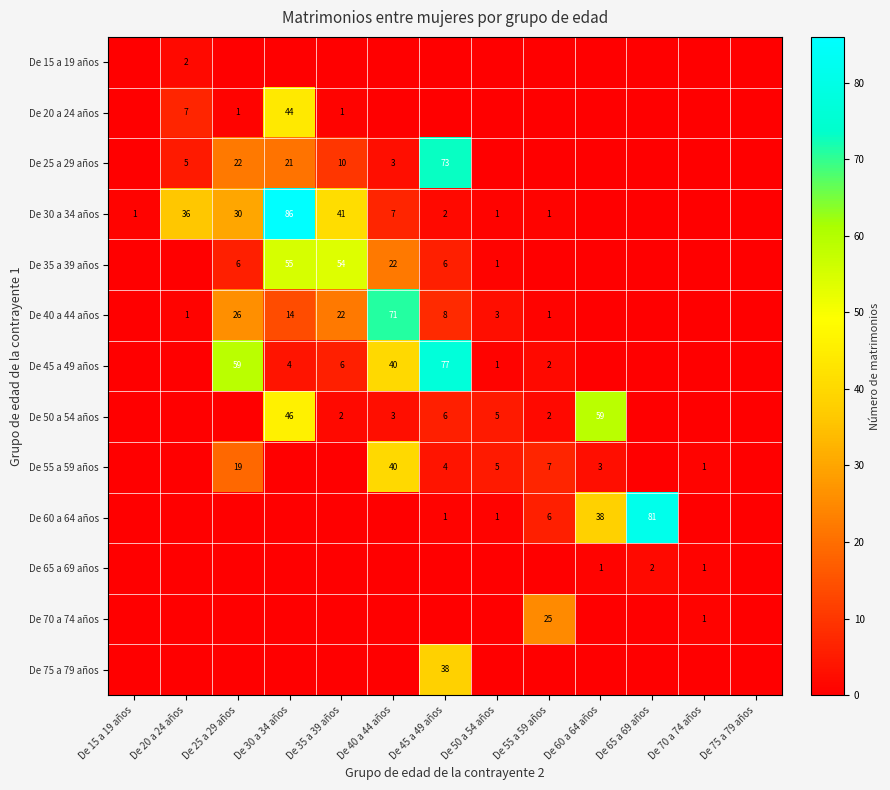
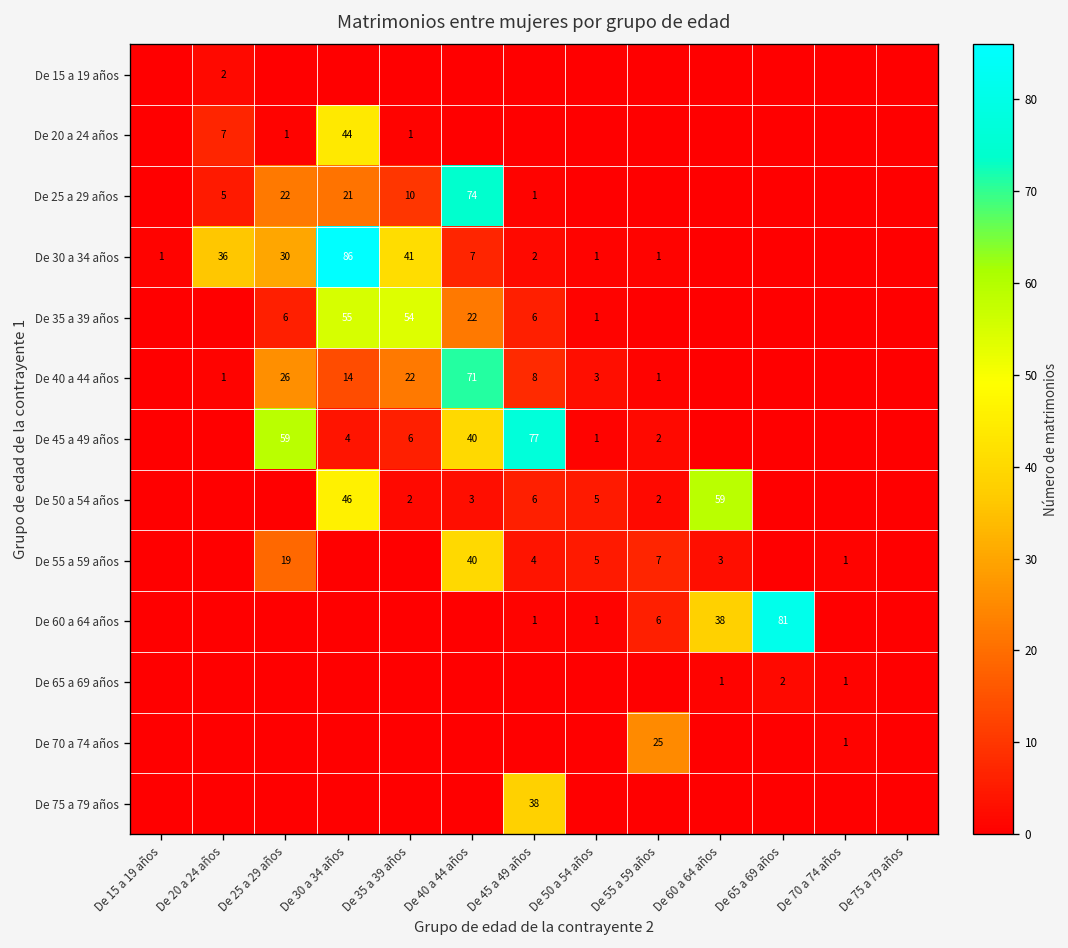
  {
    "De 15 a 19 años": {
      "De 20 a 24 años": 2
    },
    "De 20 a 24 años": {
      "De 20 a 24 años": 7,
      "De 25 a 29 años": 1,
      "De 30 a 34 años": 44,
      "De 35 a 39 años": 1
    },
    "De 25 a 29 años": {
      "De 20 a 24 años": 5,
      "De 25 a 29 años": 22,
      "De 30 a 34 años": 21,
      "De 35 a 39 años": 10,
-     "De 40 a 44 años": 3,
-     "De 45 a 49 años": 73
+     "De 40 a 44 años": 74,
+     "De 45 a 49 años": 1
    },
    "De 30 a 34 años": {
      "De 15 a 19 años": 1,
      "De 20 a 24 años": 36,
      "De 25 a 29 años": 30,
      "De 30 a 34 años": 86,
      "De 35 a 39 años": 41,
      "De 40 a 44 años": 7,
      "De 45 a 49 años": 2,
      "De 50 a 54 años": 1,
      "De 55 a 59 años": 1
    },
    "De 35 a 39 años": {
      "De 25 a 29 años": 6,
      "De 30 a 34 años": 55,
      "De 35 a 39 años": 54,
      "De 40 a 44 años": 22,
      "De 45 a 49 años": 6,
      "De 50 a 54 años": 1
    },
    "De 40 a 44 años": {
      "De 20 a 24 años": 1,
      "De 25 a 29 años": 26,
      "De 30 a 34 años": 14,
      "De 35 a 39 años": 22,
      "De 40 a 44 años": 71,
      "De 45 a 49 años": 8,
      "De 50 a 54 años": 3,
      "De 55 a 59 años": 1
    },
    "De 45 a 49 años": {
      "De 25 a 29 años": 59,
      "De 30 a 34 años": 4,
      "De 35 a 39 años": 6,
      "De 40 a 44 años": 40,
      "De 45 a 49 años": 77,
      "De 50 a 54 años": 1,
      "De 55 a 59 años": 2
    },
    "De 50 a 54 años": {
      "De 30 a 34 años": 46,
      "De 35 a 39 años": 2,
      "De 40 a 44 años": 3,
      "De 45 a 49 años": 6,
      "De 50 a 54 años": 5,
      "De 55 a 59 años": 2,
      "De 60 a 64 años": 59
    },
    "De 55 a 59 años": {
      "De 25 a 29 años": 19,
      "De 40 a 44 años": 40,
      "De 45 a 49 años": 4,
      "De 50 a 54 años": 5,
      "De 55 a 59 años": 7,
      "De 60 a 64 años": 3,
      "De 70 a 74 años": 1
    },
    "De 60 a 64 años": {
      "De 45 a 49 años": 1,
      "De 50 a 54 años": 1,
      "De 55 a 59 años": 6,
      "De 60 a 64 años": 38,
      "De 65 a 69 años": 81
    },
    "De 65 a 69 años": {
      "De 60 a 64 años": 1,
      "De 65 a 69 años": 2,
      "De 70 a 74 años": 1
    },
    "De 70 a 74 años": {
      "De 55 a 59 años": 25,
      "De 70 a 74 años": 1
    },
    "De 75 a 79 años": {
      "De 45 a 49 años": 38
    }
  }
